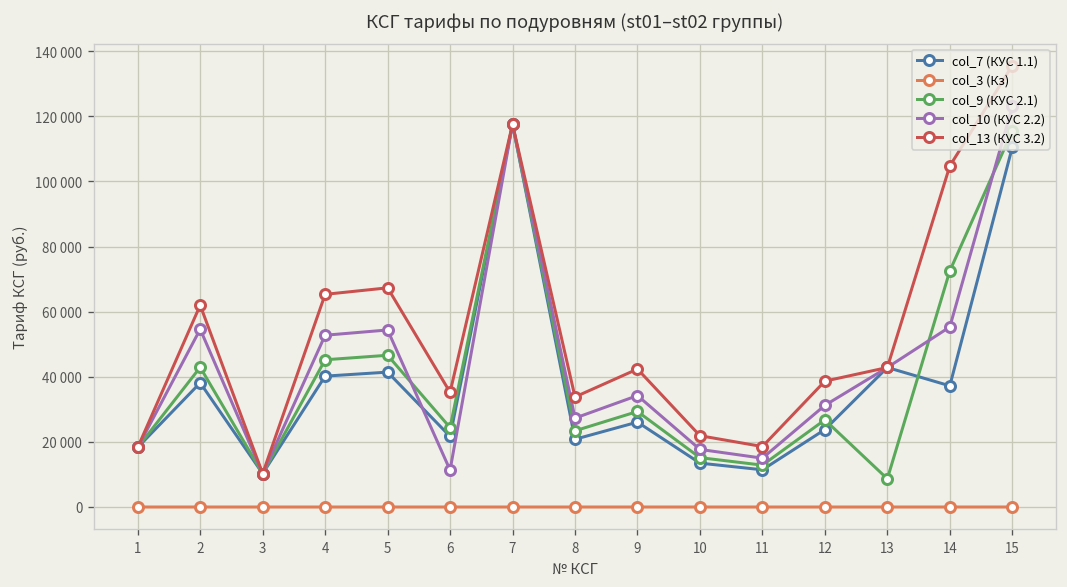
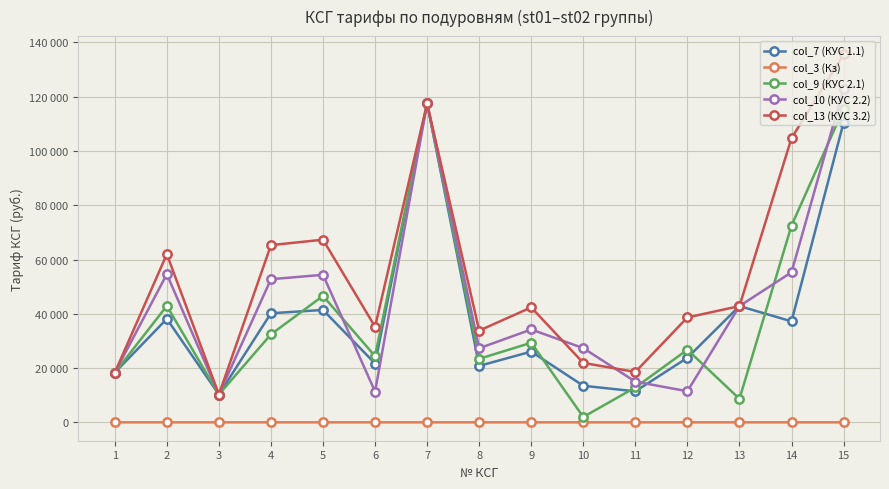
  {
    "col_7 (КУС 1.1)": {
      "2": 38000,
      "4": 40000,
      "5": 41000,
      "6": 22000,
      "8": 21000,
      "9": 26000,
      "10": 13000,
      "11": 11000,
      "12": 24000,
      "14": 37000
    },
    "col_9 (КУС 2.1)": {
      "2": 43000,
-     "4": 45000,
+     "4": 32000,
      "5": 47000,
      "6": 24000,
      "8": 23000,
      "9": 29000,
-     "10": 15000,
+     "10": 2000,
      "11": 13000,
      "12": 27000,
      "13": 9000,
      "14": 73000
    },
    "col_10 (КУС 2.2)": {
      "2": 55000,
      "4": 53000,
      "5": 54000,
      "6": 11000,
      "8": 27000,
      "9": 34000,
-     "10": 18000,
+     "10": 27000,
      "11": 15000,
-     "12": 31000,
+     "12": 11000,
      "14": 55000
    }
  }
